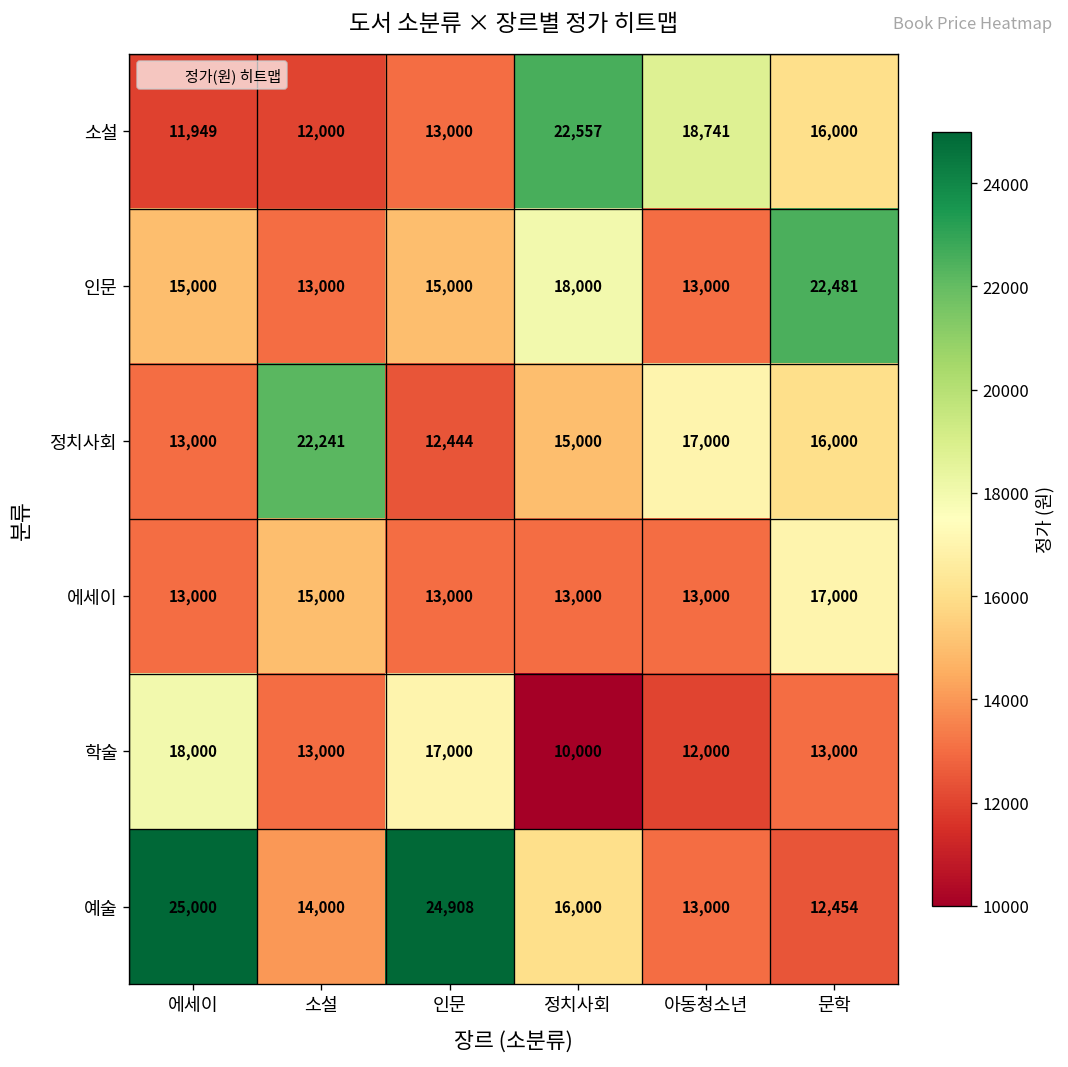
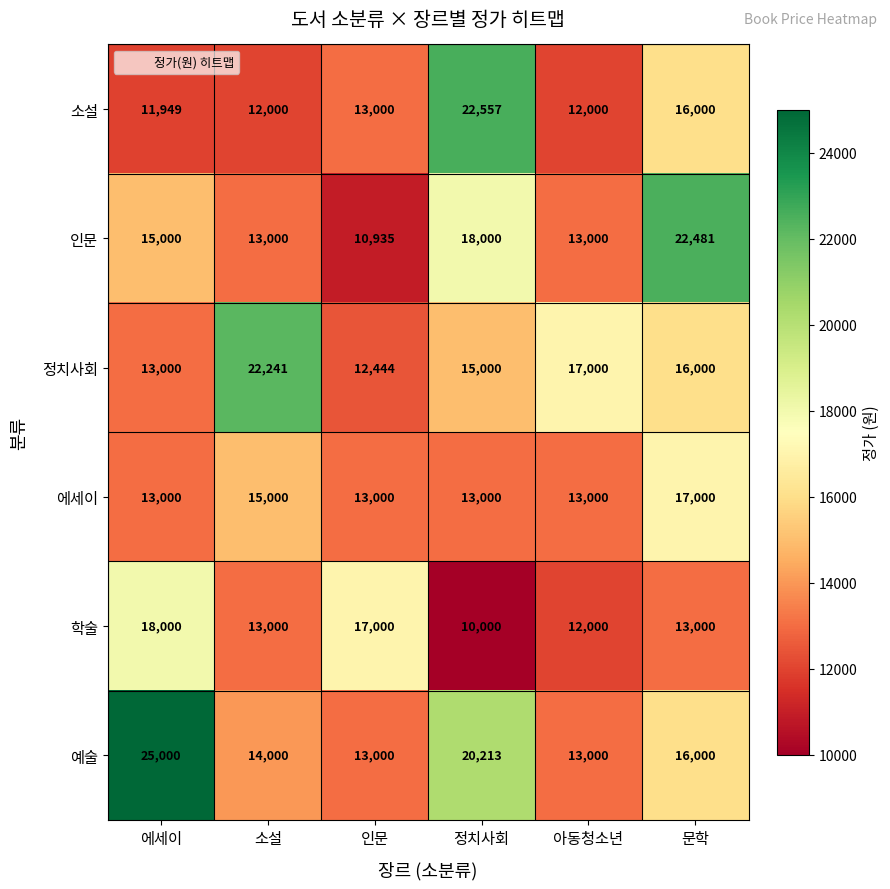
  {
    "소설": {
      "에세이": "11,949",
      "소설": "12,000",
      "인문": "13,000",
      "정치사회": "22,557",
-     "아동청소년": "18,741",
+     "아동청소년": "12,000",
      "문학": "16,000"
    },
    "인문": {
      "에세이": "15,000",
      "소설": "13,000",
-     "인문": "15,000",
+     "인문": "10,935",
      "정치사회": "18,000",
      "아동청소년": "13,000",
      "문학": "22,481"
    },
    "정치사회": {
      "에세이": "13,000",
      "소설": "22,241",
      "인문": "12,444",
      "정치사회": "15,000",
      "아동청소년": "17,000",
      "문학": "16,000"
    },
    "에세이": {
      "에세이": "13,000",
      "소설": "15,000",
      "인문": "13,000",
      "정치사회": "13,000",
      "아동청소년": "13,000",
      "문학": "17,000"
    },
    "학술": {
      "에세이": "18,000",
      "소설": "13,000",
      "인문": "17,000",
      "정치사회": "10,000",
      "아동청소년": "12,000",
      "문학": "13,000"
    },
    "예술": {
      "에세이": "25,000",
      "소설": "14,000",
-     "인문": "24,908",
-     "정치사회": "16,000",
+     "인문": "13,000",
+     "정치사회": "20,213",
      "아동청소년": "13,000",
-     "문학": "12,454"
+     "문학": "16,000"
    }
  }
